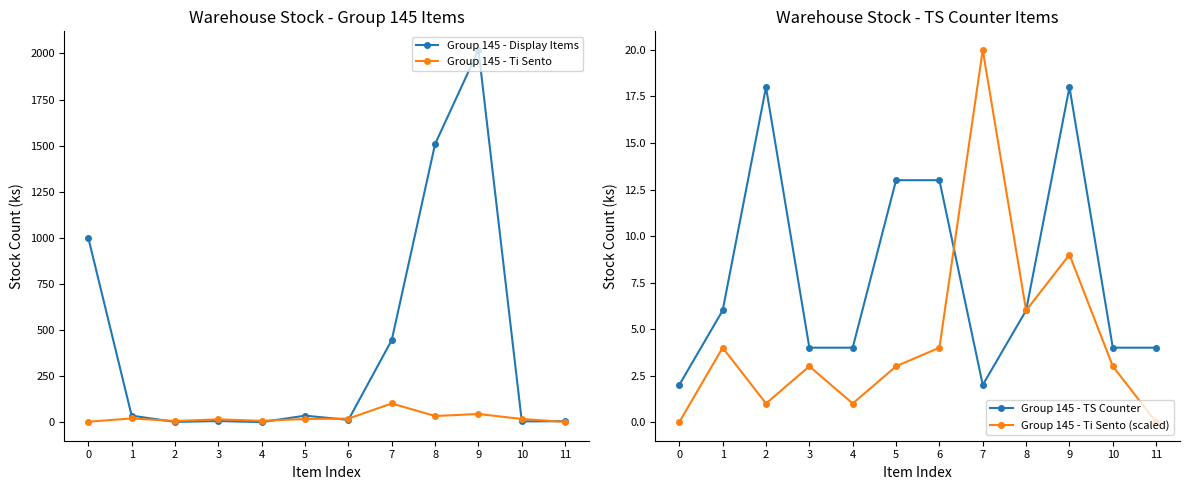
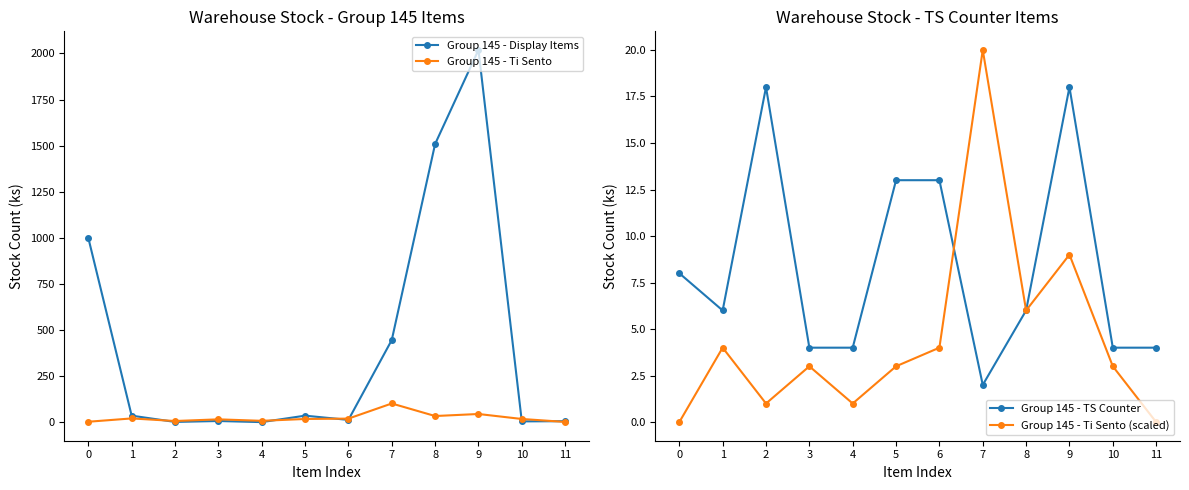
  {
    "Warehouse Stock - Group 145 Items": {
      "Group 145 - Display Items": {
        "0": 1000,
        "1": 40,
        "5": 40,
        "7": 450,
        "8": 1510
      },
      "Group 145 - Ti Sento": {
        "0": 0,
        "1": 20,
        "5": 20,
        "7": 100,
        "8": 30,
        "9": 50
      }
    },
    "Warehouse Stock - TS Counter Items": {
      "Group 145 - TS Counter": {
-       "0": 2,
+       "0": 8,
        "1": 6,
        "2": 18,
        "3": 4,
        "4": 4,
        "5": 13,
        "6": 13,
        "7": 2,
        "9": 18,
        "10": 4,
        "11": 4
      },
      "Group 145 - Ti Sento (scaled)": {
        "0": 0,
        "1": 4,
        "2": 1,
        "3": 3,
        "4": 1,
        "5": 3,
        "6": 4,
        "7": 20,
        "9": 9,
        "10": 3
      }
    }
  }
